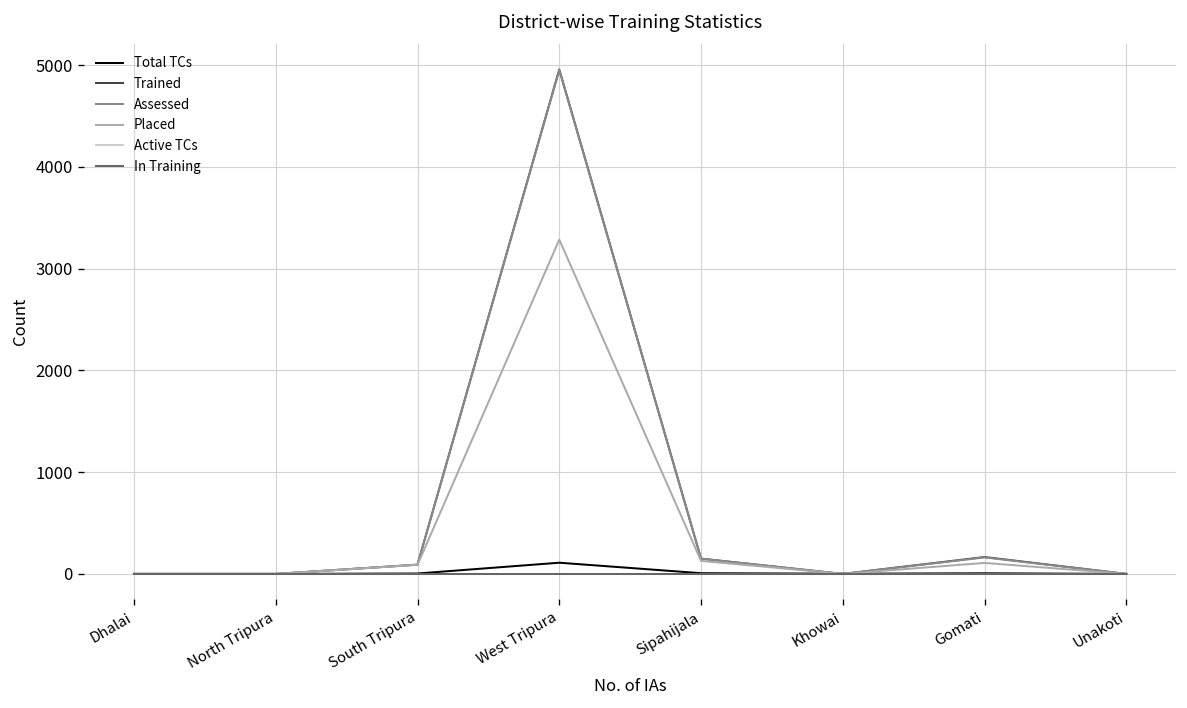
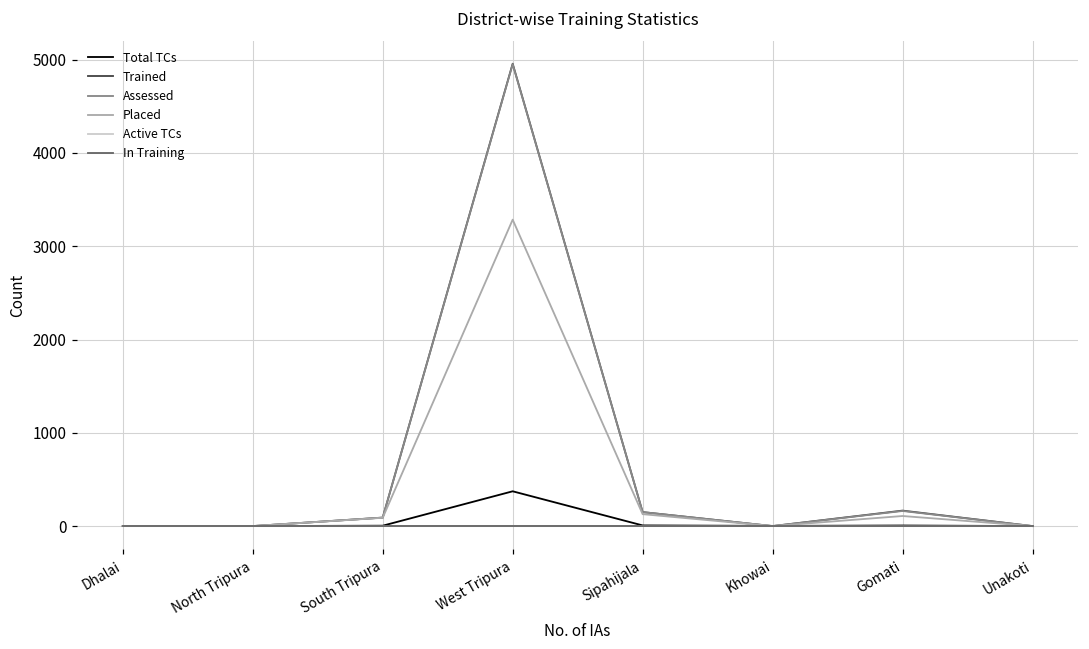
  {
    "Total TCs": {
-     "West Tripura": 100
+     "West Tripura": 400
    }
  }
